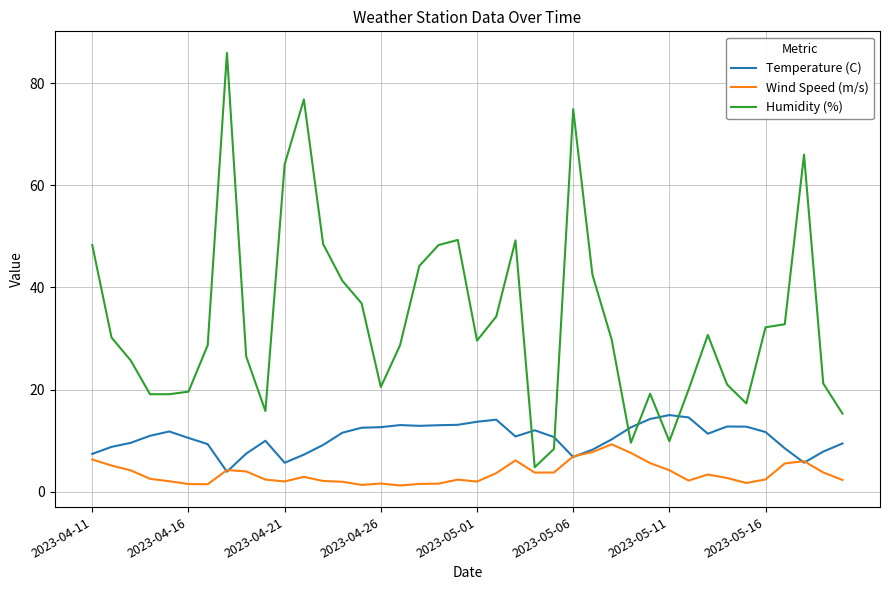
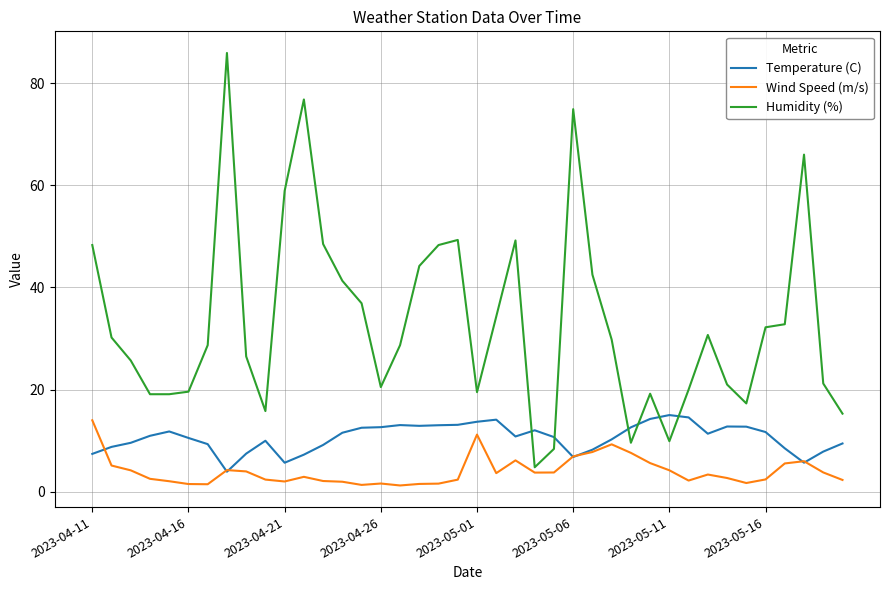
  {
    "Temperature (C)": {
      "2023-04-11": 7,
      "2023-04-16": 11,
      "2023-04-21": 6,
      "2023-04-26": 13,
      "2023-05-01": 14,
      "2023-05-11": 15,
      "2023-05-16": 12
    },
    "Wind Speed (m/s)": {
-     "2023-04-11": 6,
+     "2023-04-11": 14,
      "2023-04-16": 2,
      "2023-04-21": 2,
      "2023-04-26": 2,
-     "2023-05-01": 2,
+     "2023-05-01": 11,
      "2023-05-11": 4,
      "2023-05-16": 2
    },
    "Humidity (%)": {
      "2023-04-11": 48,
      "2023-04-16": 20,
-     "2023-04-21": 64,
+     "2023-04-21": 59,
      "2023-04-26": 21,
-     "2023-05-01": 30,
+     "2023-05-01": 20,
      "2023-05-06": 75,
      "2023-05-11": 10,
      "2023-05-16": 32
    }
  }
